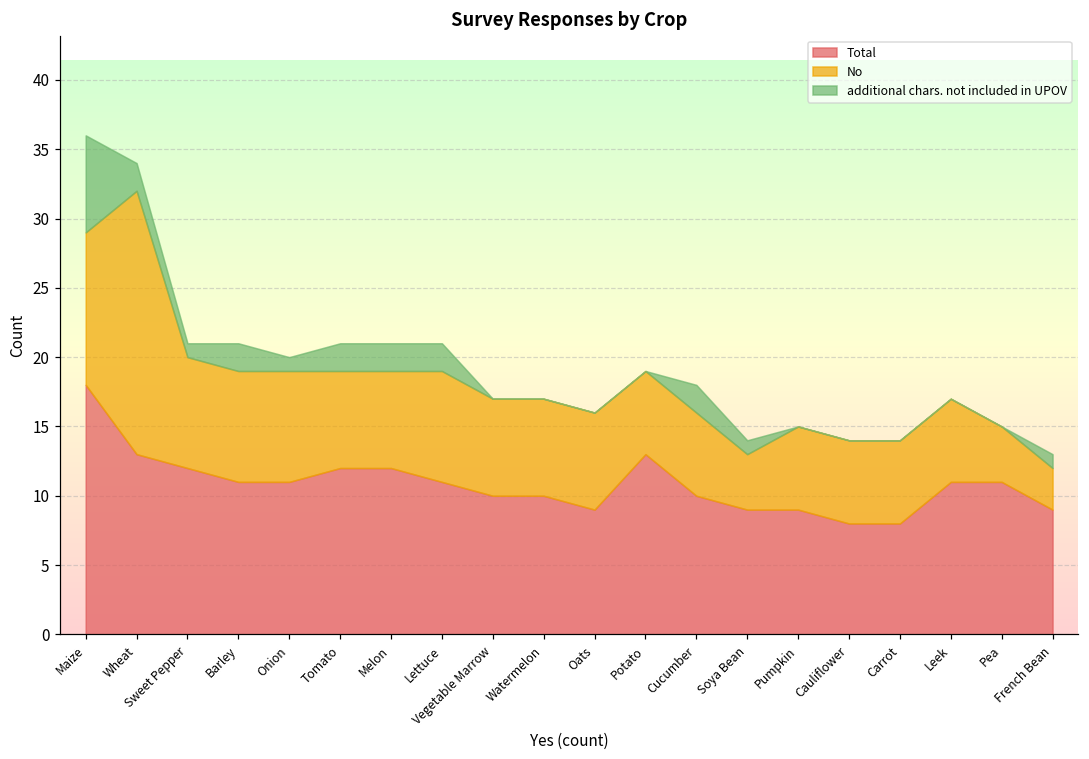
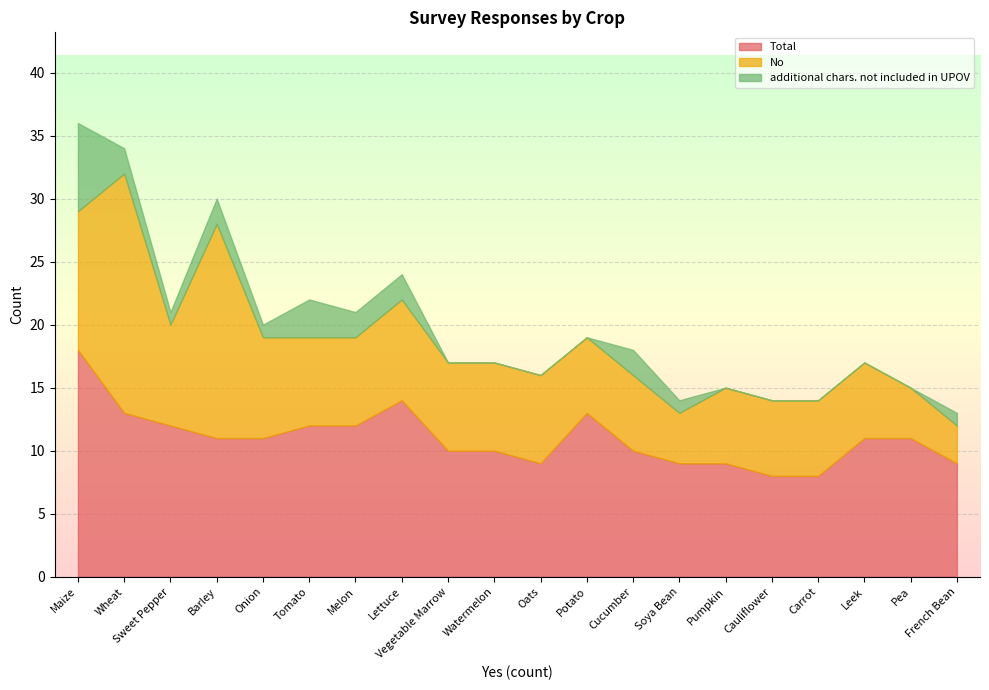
  {
    "Total": {
      "Maize": 18,
      "Wheat": 13,
      "Sweet Pepper": 12,
      "Barley": 11,
      "Onion": 11,
      "Tomato": 12,
      "Melon": 12,
-     "Lettuce": 11,
+     "Lettuce": 14,
      "Vegetable Marrow": 10,
      "Watermelon": 10,
      "Oats": 9,
      "Potato": 13,
      "Cucumber": 10,
      "Soya Bean": 9,
      "Pumpkin": 9,
      "Cauliflower": 8,
      "Carrot": 8,
      "Leek": 11,
      "Pea": 11,
      "French Bean": 9
    },
    "No": {
      "Maize": 11,
      "Wheat": 19,
      "Sweet Pepper": 8,
-     "Barley": 8,
+     "Barley": 17,
      "Onion": 8,
      "Tomato": 7,
      "Melon": 7,
      "Lettuce": 8,
      "Cucumber": 6,
      "Soya Bean": 4,
      "French Bean": 3
    },
    "additional chars. not included in UPOV": {
      "Maize": 7,
      "Wheat": 2,
      "Sweet Pepper": 1,
      "Barley": 2,
      "Onion": 1,
-     "Tomato": 2,
+     "Tomato": 3,
      "Melon": 2,
      "Lettuce": 2,
      "Cucumber": 2,
      "Soya Bean": 1,
      "French Bean": 1
    }
  }
